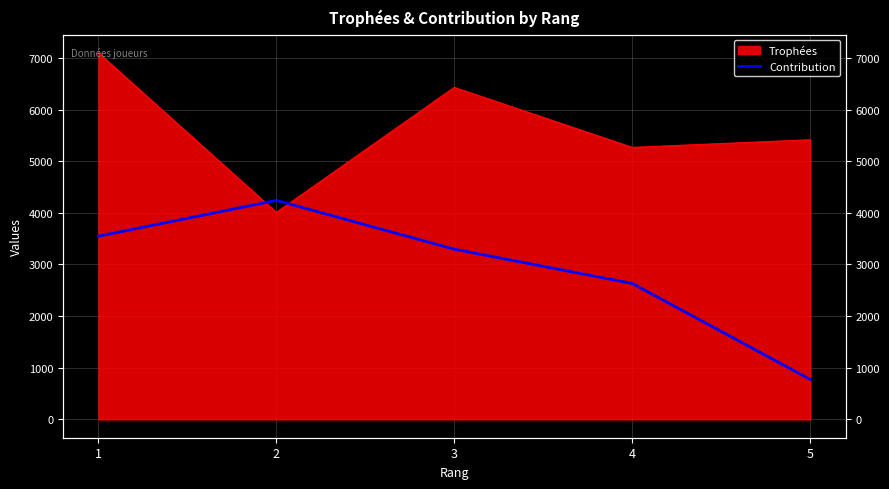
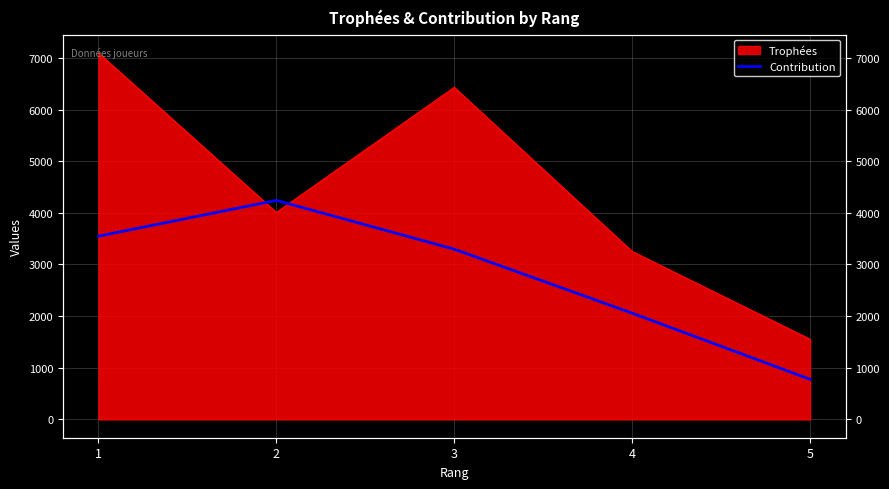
  {
    "Trophées": {
      "1": 7100,
      "2": 4000,
      "3": 6400,
-     "4": 5300,
-     "5": 5400
+     "4": 3300,
+     "5": 1600
    },
    "Contribution": {
      "1": 3500,
      "2": 4200,
      "3": 3300,
-     "4": 2600,
+     "4": 2100,
      "5": 800
    }
  }
